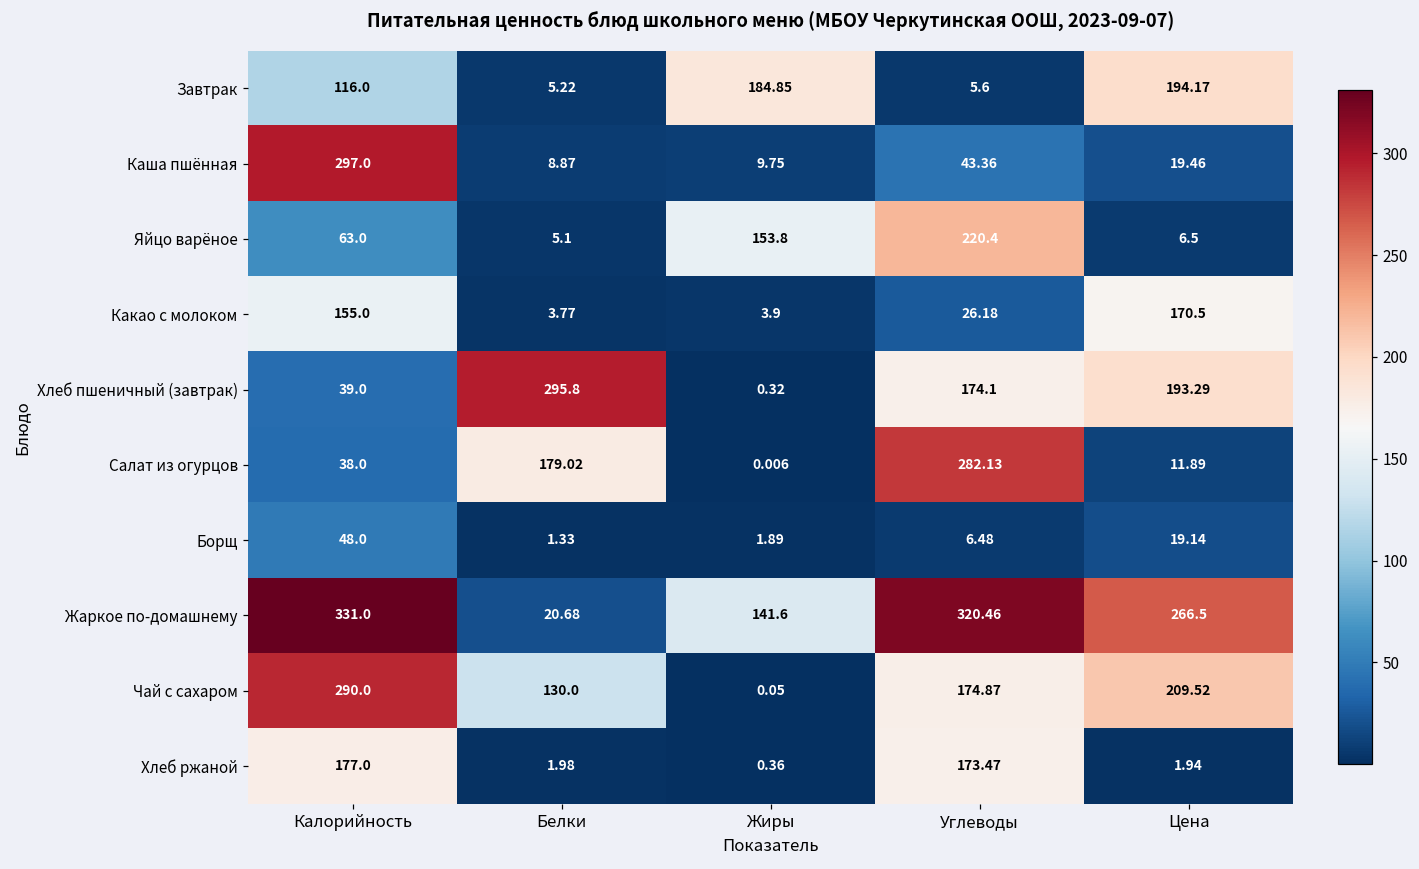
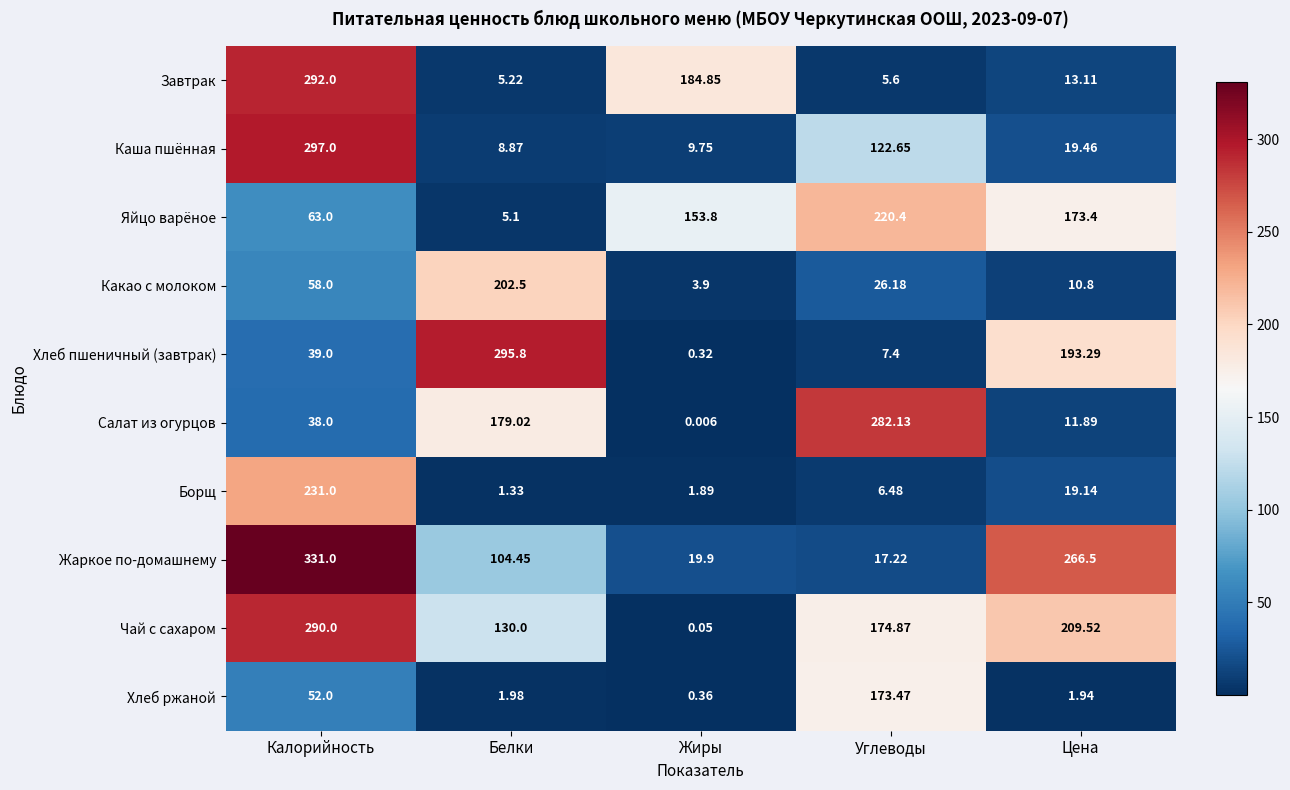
  {
    "Завтрак": {
-     "Калорийность": 116.0,
+     "Калорийность": 292.0,
      "Белки": 5.22,
      "Жиры": 184.85,
      "Углеводы": 5.6,
-     "Цена": 194.17
+     "Цена": 13.11
    },
    "Каша пшённая": {
      "Калорийность": 297.0,
      "Белки": 8.87,
      "Жиры": 9.75,
-     "Углеводы": 43.36,
+     "Углеводы": 122.65,
      "Цена": 19.46
    },
    "Яйцо варёное": {
      "Калорийность": 63.0,
      "Белки": 5.1,
      "Жиры": 153.8,
      "Углеводы": 220.4,
-     "Цена": 6.5
+     "Цена": 173.4
    },
    "Какао с молоком": {
-     "Калорийность": 155.0,
-     "Белки": 3.77,
+     "Калорийность": 58.0,
+     "Белки": 202.5,
      "Жиры": 3.9,
      "Углеводы": 26.18,
-     "Цена": 170.5
+     "Цена": 10.8
    },
    "Хлеб пшеничный (завтрак)": {
      "Калорийность": 39.0,
      "Белки": 295.8,
      "Жиры": 0.32,
-     "Углеводы": 174.1,
+     "Углеводы": 7.4,
      "Цена": 193.29
    },
    "Салат из огурцов": {
      "Калорийность": 38.0,
      "Белки": 179.02,
      "Жиры": 0.006,
      "Углеводы": 282.13,
      "Цена": 11.89
    },
    "Борщ": {
-     "Калорийность": 48.0,
+     "Калорийность": 231.0,
      "Белки": 1.33,
      "Жиры": 1.89,
      "Углеводы": 6.48,
      "Цена": 19.14
    },
    "Жаркое по-домашнему": {
      "Калорийность": 331.0,
-     "Белки": 20.68,
-     "Жиры": 141.6,
-     "Углеводы": 320.46,
+     "Белки": 104.45,
+     "Жиры": 19.9,
+     "Углеводы": 17.22,
      "Цена": 266.5
    },
    "Чай с сахаром": {
      "Калорийность": 290.0,
      "Белки": 130.0,
      "Жиры": 0.05,
      "Углеводы": 174.87,
      "Цена": 209.52
    },
    "Хлеб ржаной": {
-     "Калорийность": 177.0,
+     "Калорийность": 52.0,
      "Белки": 1.98,
      "Жиры": 0.36,
      "Углеводы": 173.47,
      "Цена": 1.94
    }
  }
